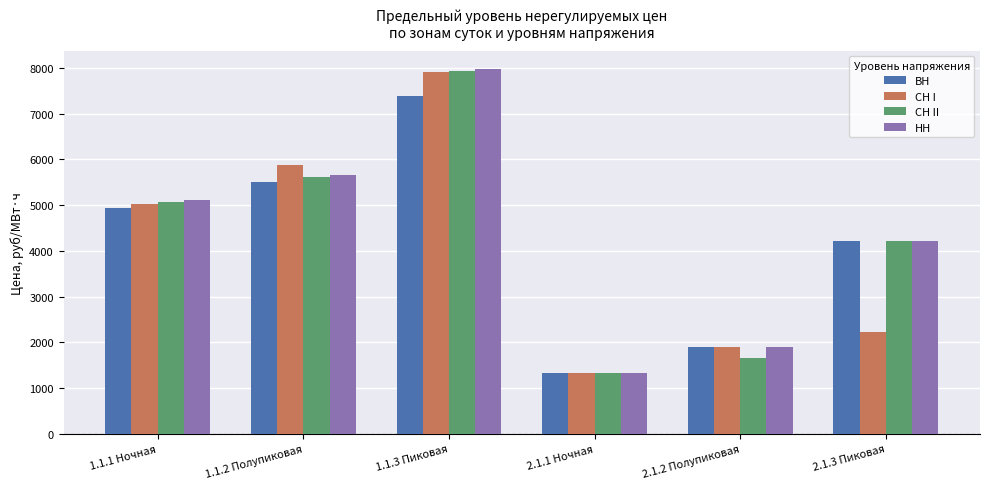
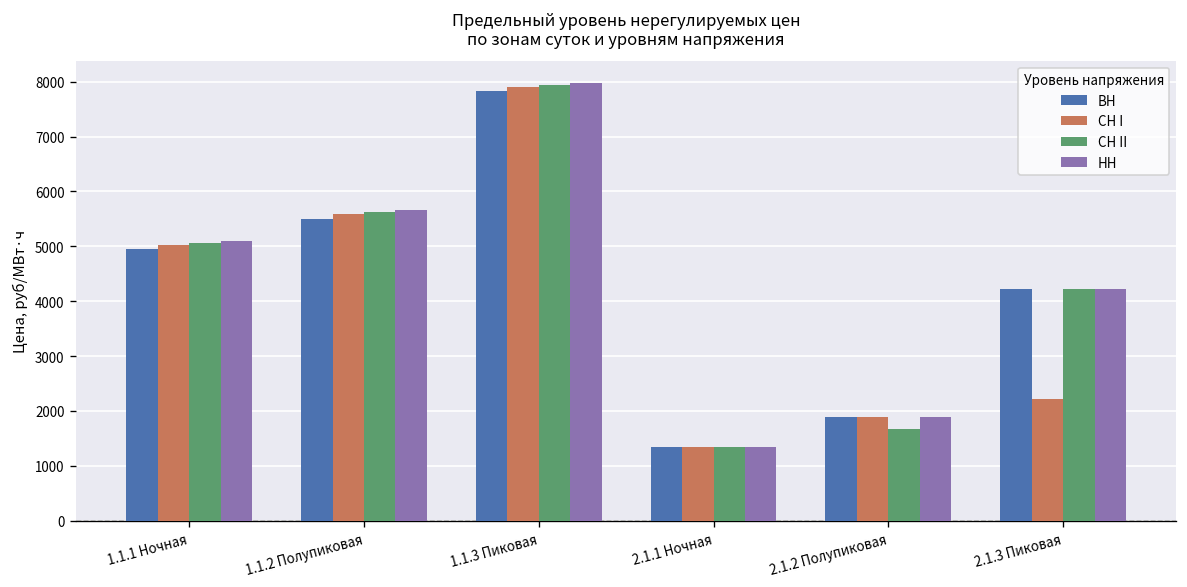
  {
    "ВН": {
      "1.1.1 Ночная": 4900,
      "1.1.2 Полупиковая": 5500,
-     "1.1.3 Пиковая": 7400,
+     "1.1.3 Пиковая": 7800,
      "2.1.1 Ночная": 1300,
      "2.1.2 Полупиковая": 1900,
      "2.1.3 Пиковая": 4200
    },
    "СН I": {
      "1.1.1 Ночная": 5000,
-     "1.1.2 Полупиковая": 5900,
+     "1.1.2 Полупиковая": 5600,
      "1.1.3 Пиковая": 7900,
      "2.1.1 Ночная": 1300,
      "2.1.2 Полупиковая": 1900,
      "2.1.3 Пиковая": 2200
    },
    "СН II": {
      "1.1.1 Ночная": 5100,
      "1.1.2 Полупиковая": 5600,
      "1.1.3 Пиковая": 7900,
      "2.1.1 Ночная": 1300,
      "2.1.2 Полупиковая": 1700,
      "2.1.3 Пиковая": 4200
    },
    "НН": {
      "1.1.1 Ночная": 5100,
      "1.1.2 Полупиковая": 5700,
      "1.1.3 Пиковая": 8000,
      "2.1.1 Ночная": 1300,
      "2.1.2 Полупиковая": 1900,
      "2.1.3 Пиковая": 4200
    }
  }
